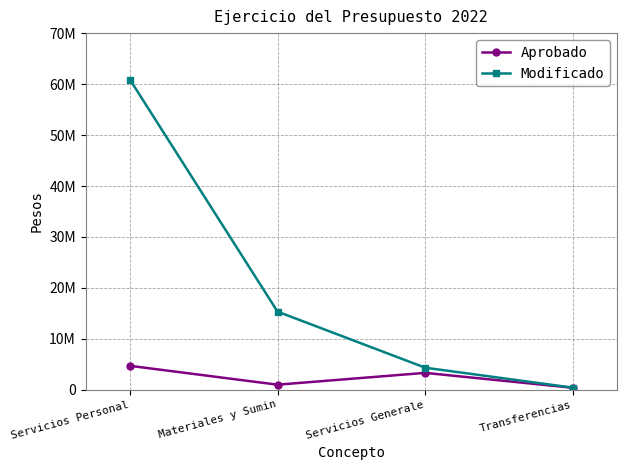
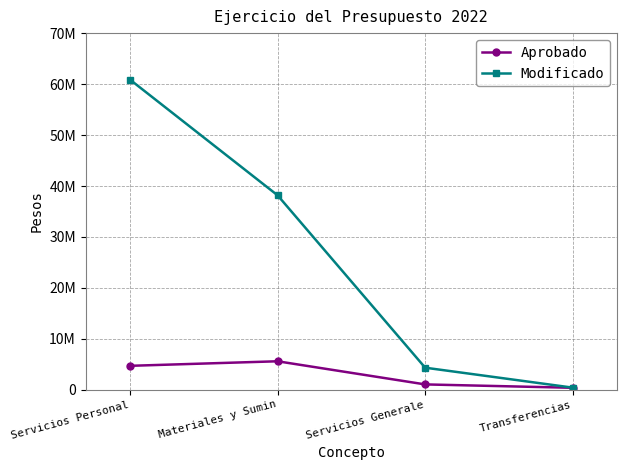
  {
    "Aprobado": {
      "Servicios Personal": 5000000,
-     "Materiales y Sumin": 1000000,
-     "Servicios Generale": 3000000
+     "Materiales y Sumin": 6000000,
+     "Servicios Generale": 1000000
    },
    "Modificado": {
      "Servicios Personal": 61000000,
-     "Materiales y Sumin": 15000000,
+     "Materiales y Sumin": 38000000,
      "Servicios Generale": 4000000
    }
  }
